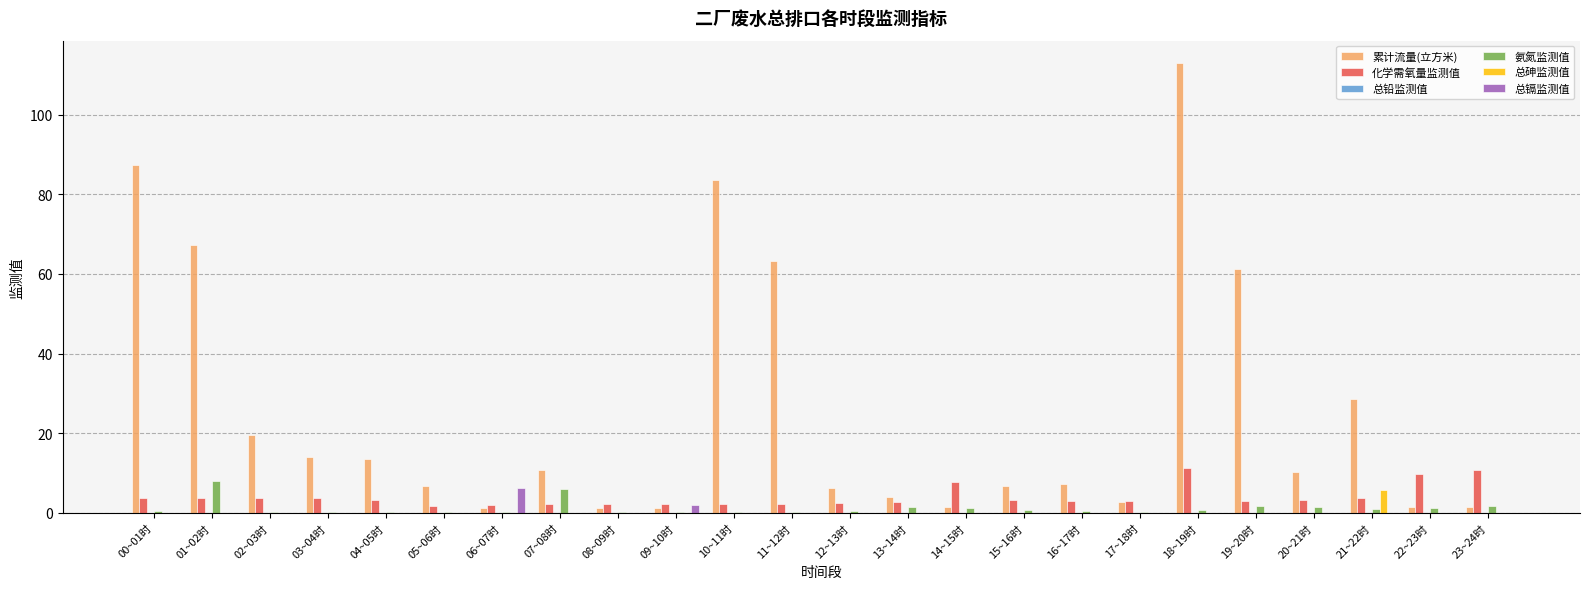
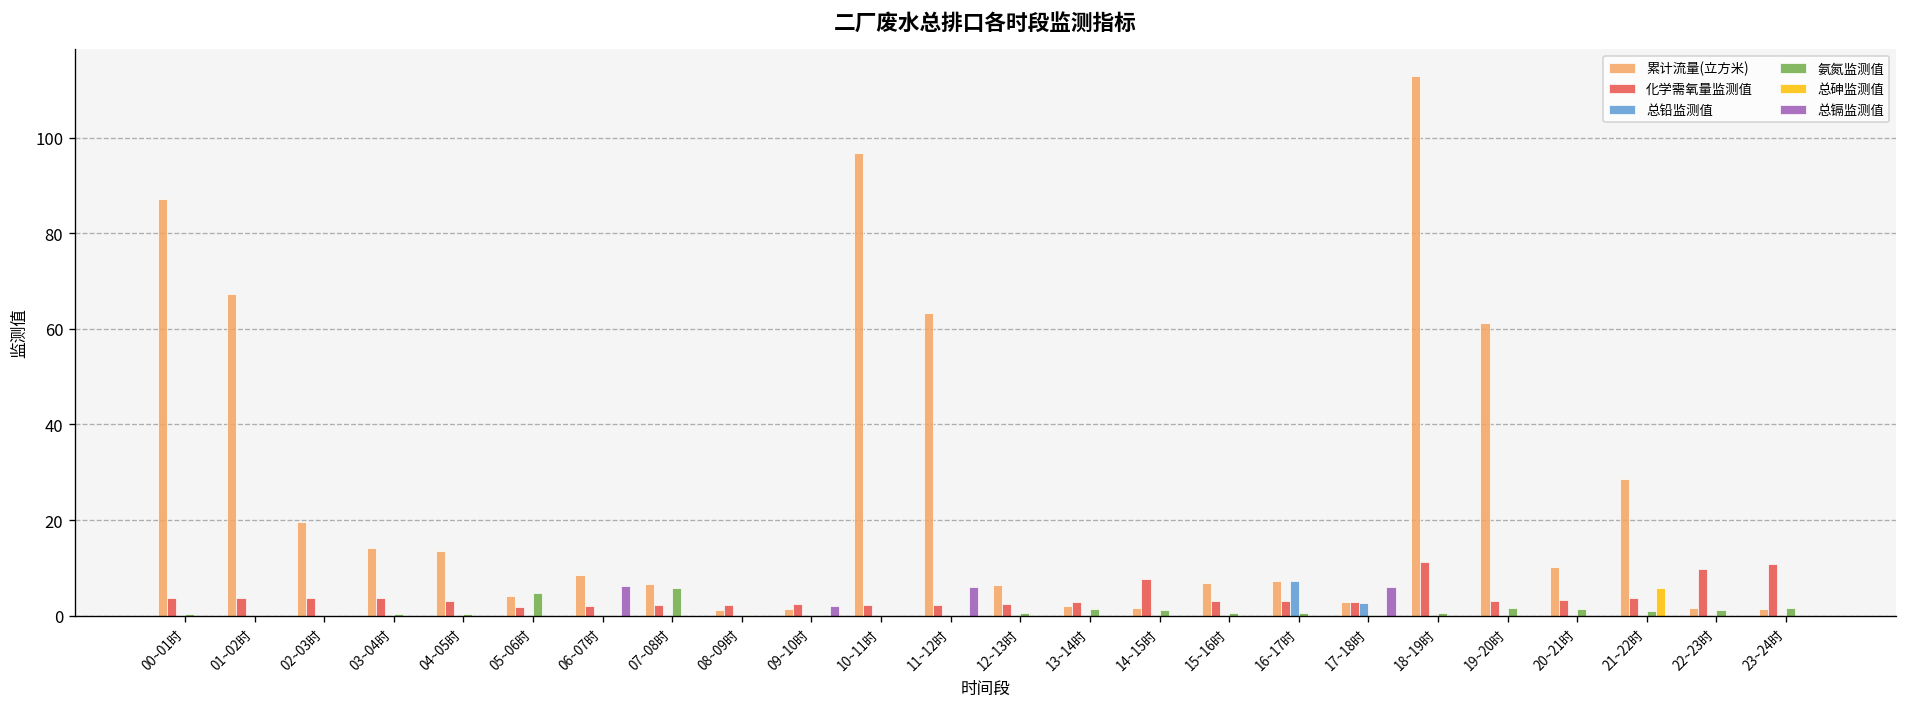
  {
    "累计流量(立方米)": {
      "00~01时": 87,
      "01~02时": 67,
      "02~03时": 20,
      "03~04时": 14,
      "04~05时": 14,
-     "05~06时": 7,
-     "06~07时": 1,
-     "07~08时": 11,
+     "05~06时": 4,
+     "06~07时": 8,
+     "07~08时": 7,
      "08~09时": 1,
      "09~10时": 1,
-     "10~11时": 84,
+     "10~11时": 97,
      "11~12时": 63,
      "12~13时": 6,
-     "13~14时": 4,
+     "13~14时": 2,
      "14~15时": 2,
      "15~16时": 7,
      "16~17时": 7,
      "17~18时": 3,
      "18~19时": 113,
      "19~20时": 61,
      "20~21时": 10,
      "21~22时": 29,
      "22~23时": 2,
      "23~24时": 1
    },
    "化学需氧量监测值": {
      "00~01时": 4,
      "01~02时": 4,
      "02~03时": 4,
      "03~04时": 4,
      "04~05时": 3,
      "05~06时": 2,
      "06~07时": 2,
      "07~08时": 2,
      "08~09时": 2,
      "09~10时": 2,
      "10~11时": 2,
      "11~12时": 2,
      "12~13时": 2,
      "13~14时": 3,
      "14~15时": 8,
      "15~16时": 3,
      "16~17时": 3,
      "17~18时": 3,
      "18~19时": 11,
      "19~20时": 3,
      "20~21时": 3,
      "21~22时": 4,
      "22~23时": 10,
      "23~24时": 11
    },
    "总铅监测值": {
-     "16~17时": 0,
-     "17~18时": 0
+     "16~17时": 7,
+     "17~18时": 3
    },
    "氨氮监测值": {
-     "01~02时": 8,
-     "05~06时": 0,
+     "01~02时": 0,
+     "05~06时": 5,
      "07~08时": 6,
      "13~14时": 1,
      "14~15时": 1,
      "15~16时": 1,
      "19~20时": 2,
      "20~21时": 1,
      "21~22时": 1,
      "22~23时": 1,
      "23~24时": 2
    },
    "总砷监测值": {
      "21~22时": 6
    },
    "总镉监测值": {
      "06~07时": 6,
      "09~10时": 2,
-     "11~12时": 0,
-     "17~18时": 0
+     "11~12时": 6,
+     "17~18时": 6
    }
  }
